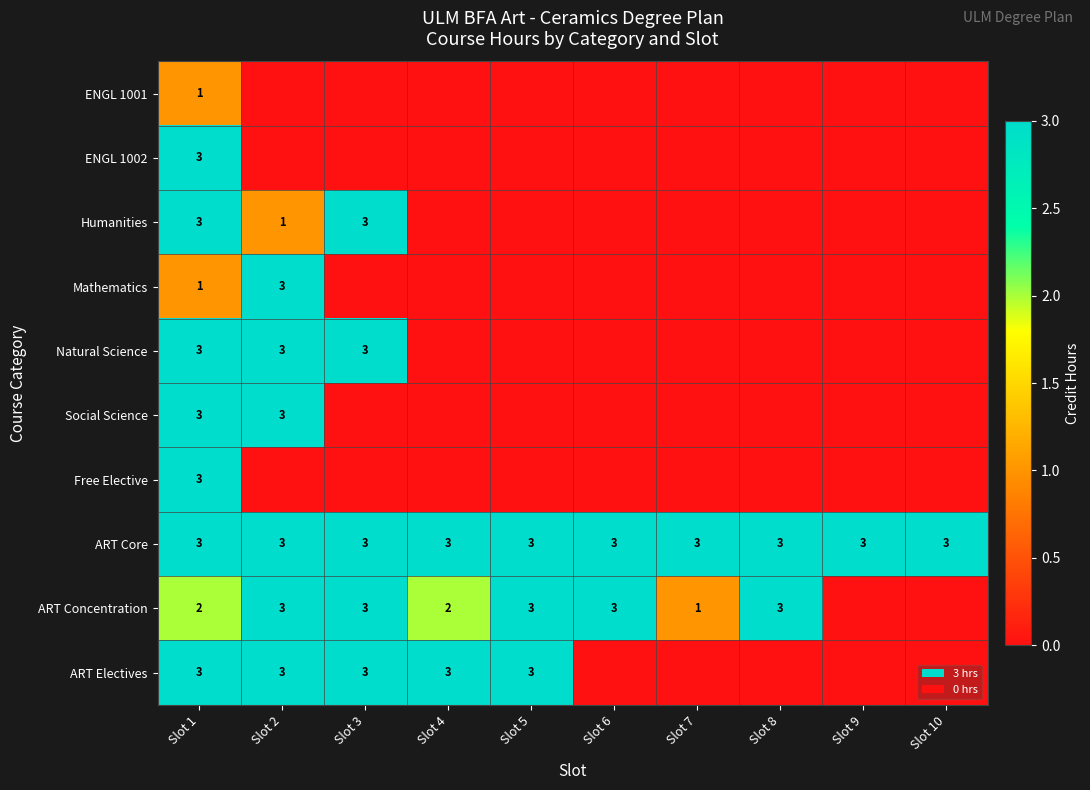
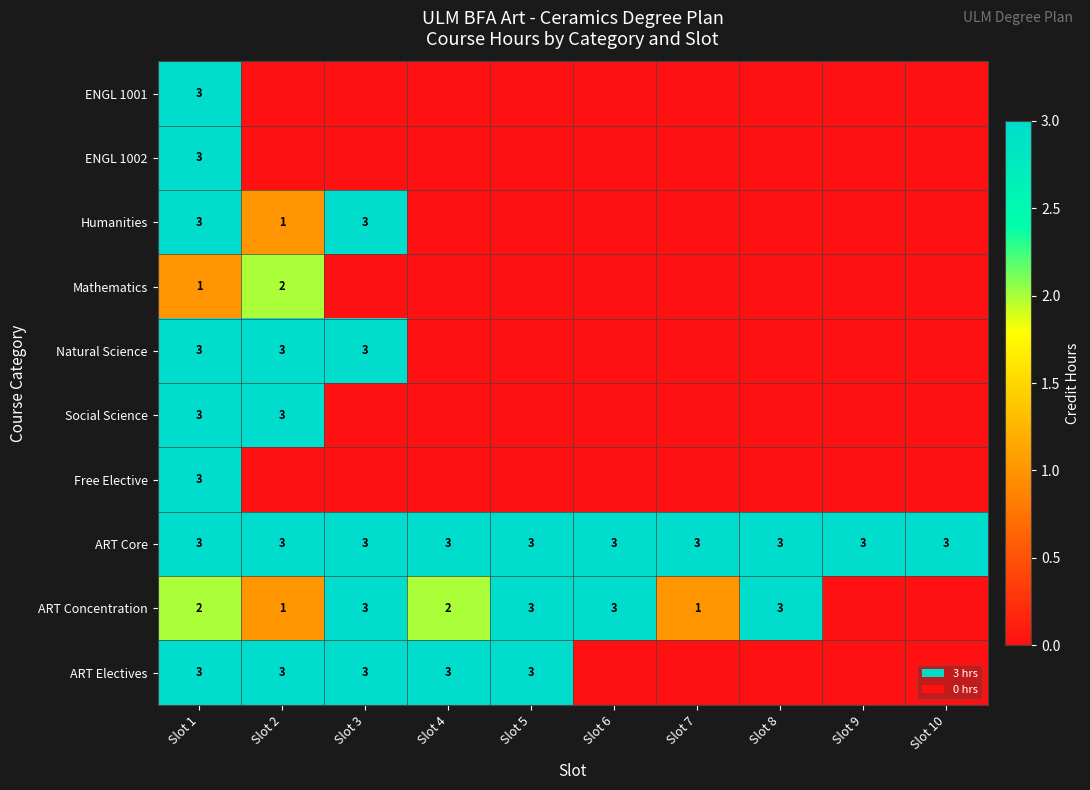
  {
    "ENGL 1001": {
-     "Slot 1": 1
+     "Slot 1": 3
    },
    "ENGL 1002": {
      "Slot 1": 3
    },
    "Humanities": {
      "Slot 1": 3,
      "Slot 2": 1,
      "Slot 3": 3
    },
    "Mathematics": {
      "Slot 1": 1,
-     "Slot 2": 3
+     "Slot 2": 2
    },
    "Natural Science": {
      "Slot 1": 3,
      "Slot 2": 3,
      "Slot 3": 3
    },
    "Social Science": {
      "Slot 1": 3,
      "Slot 2": 3
    },
    "Free Elective": {
      "Slot 1": 3
    },
    "ART Core": {
      "Slot 1": 3,
      "Slot 2": 3,
      "Slot 3": 3,
      "Slot 4": 3,
      "Slot 5": 3,
      "Slot 6": 3,
      "Slot 7": 3,
      "Slot 8": 3,
      "Slot 9": 3,
      "Slot 10": 3
    },
    "ART Concentration": {
      "Slot 1": 2,
-     "Slot 2": 3,
+     "Slot 2": 1,
      "Slot 3": 3,
      "Slot 4": 2,
      "Slot 5": 3,
      "Slot 6": 3,
      "Slot 7": 1,
      "Slot 8": 3
    },
    "ART Electives": {
      "Slot 1": 3,
      "Slot 2": 3,
      "Slot 3": 3,
      "Slot 4": 3,
      "Slot 5": 3
    }
  }
